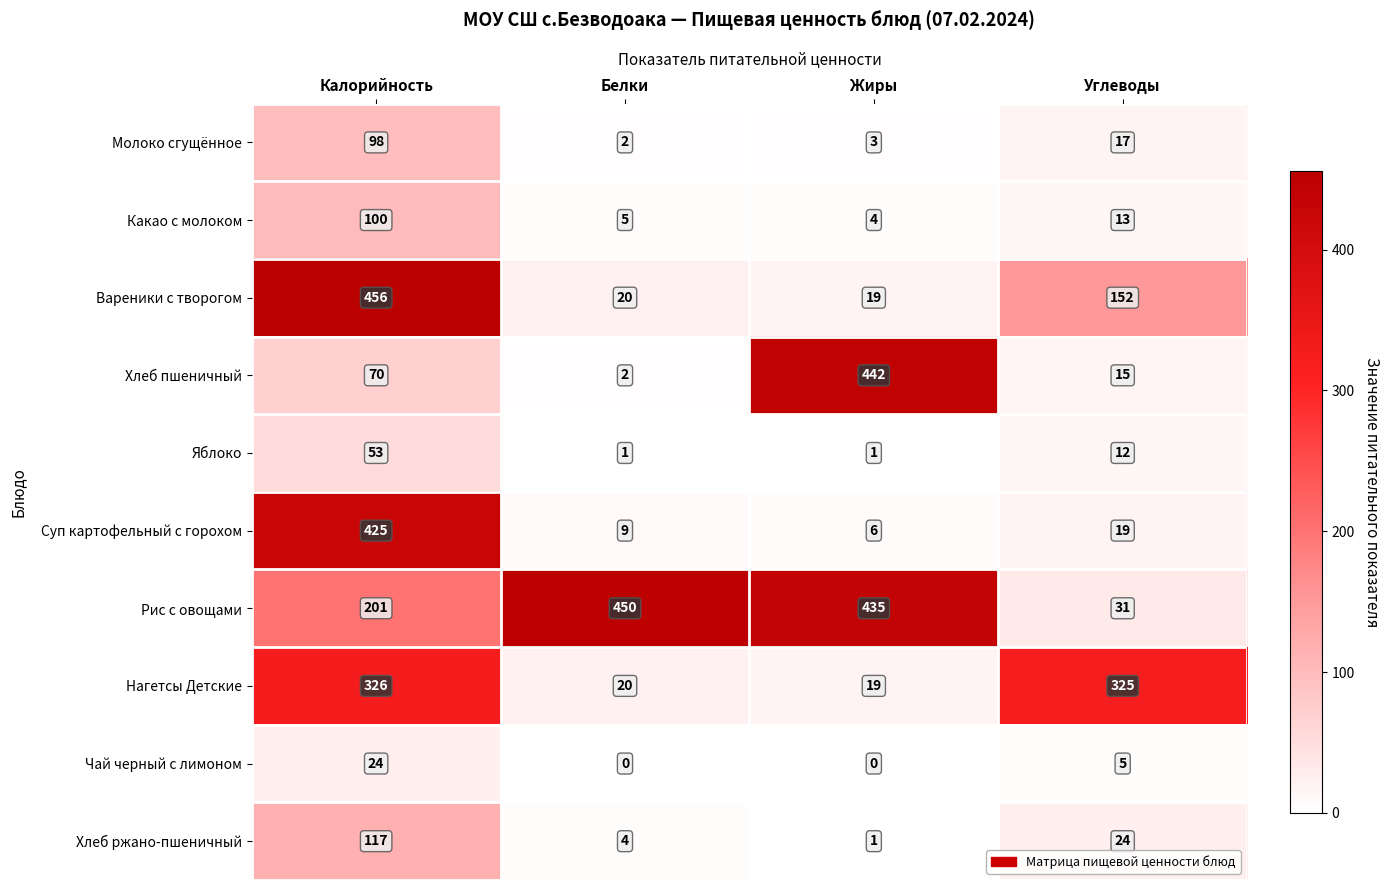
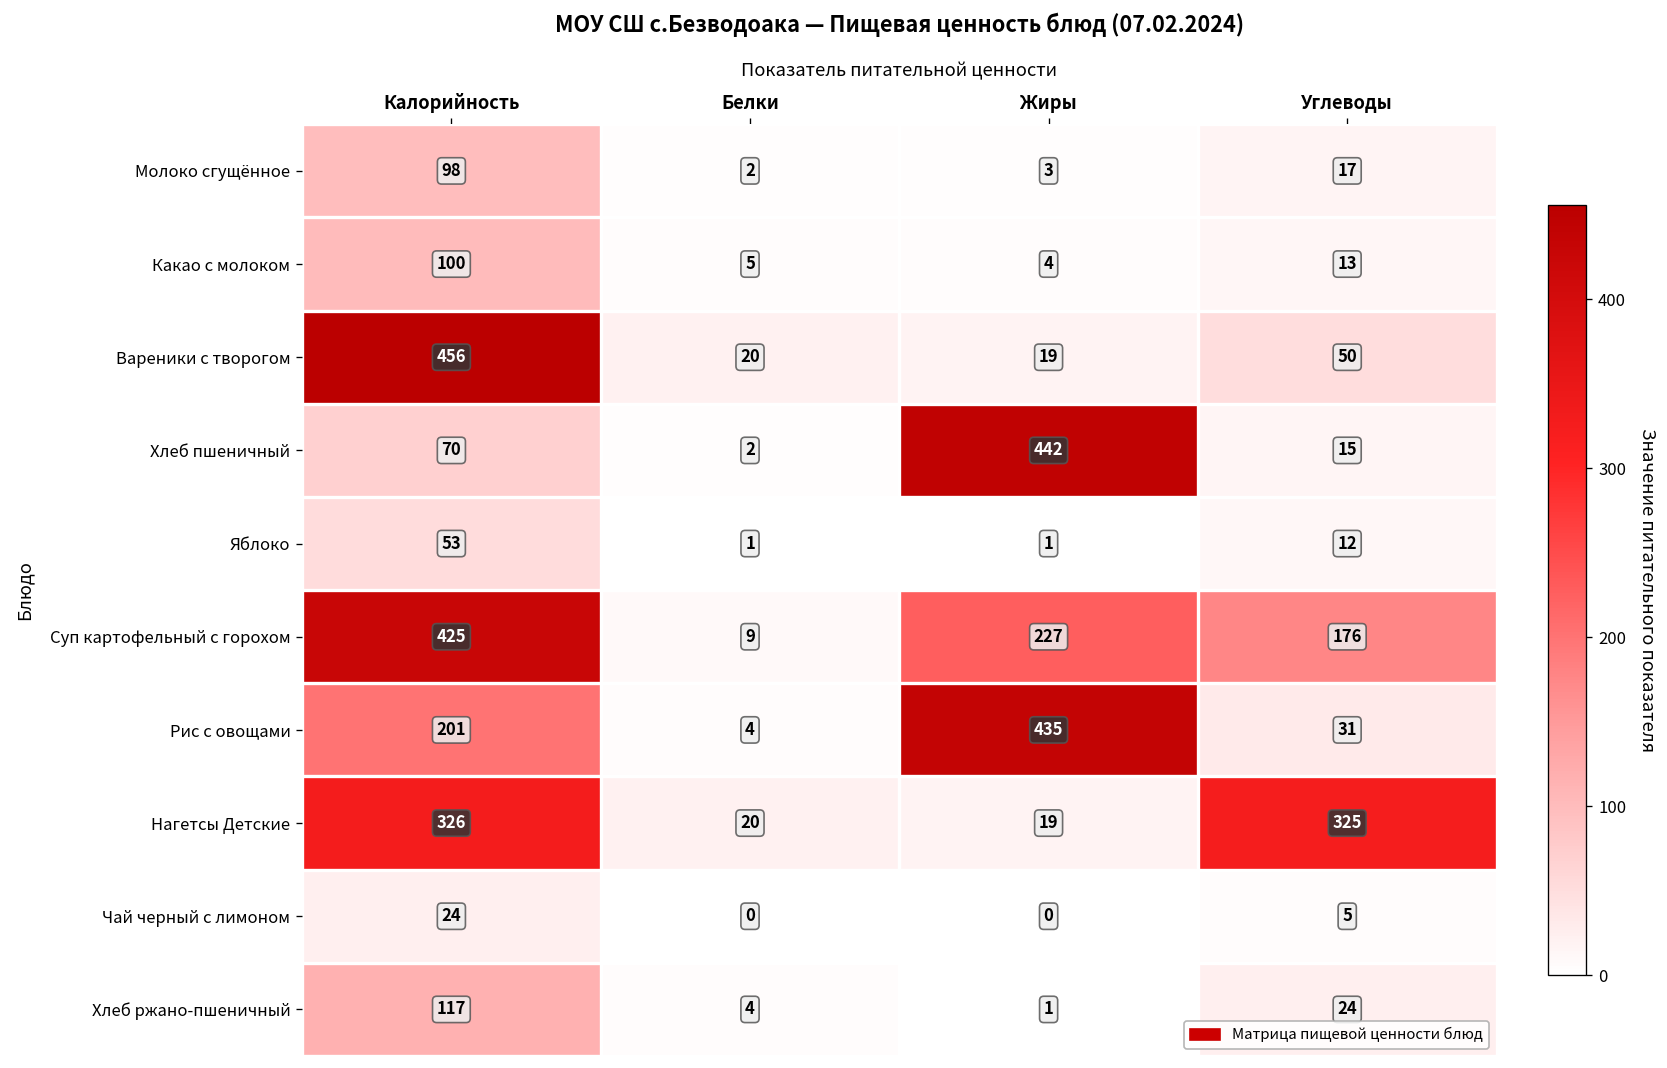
  {
    "Вареники с творогом": {
-     "Углеводы": 152
+     "Углеводы": 50
    },
    "Суп картофельный с горохом": {
-     "Жиры": 6,
-     "Углеводы": 19
+     "Жиры": 227,
+     "Углеводы": 176
    },
    "Рис с овощами": {
-     "Белки": 450
+     "Белки": 4
    }
  }
